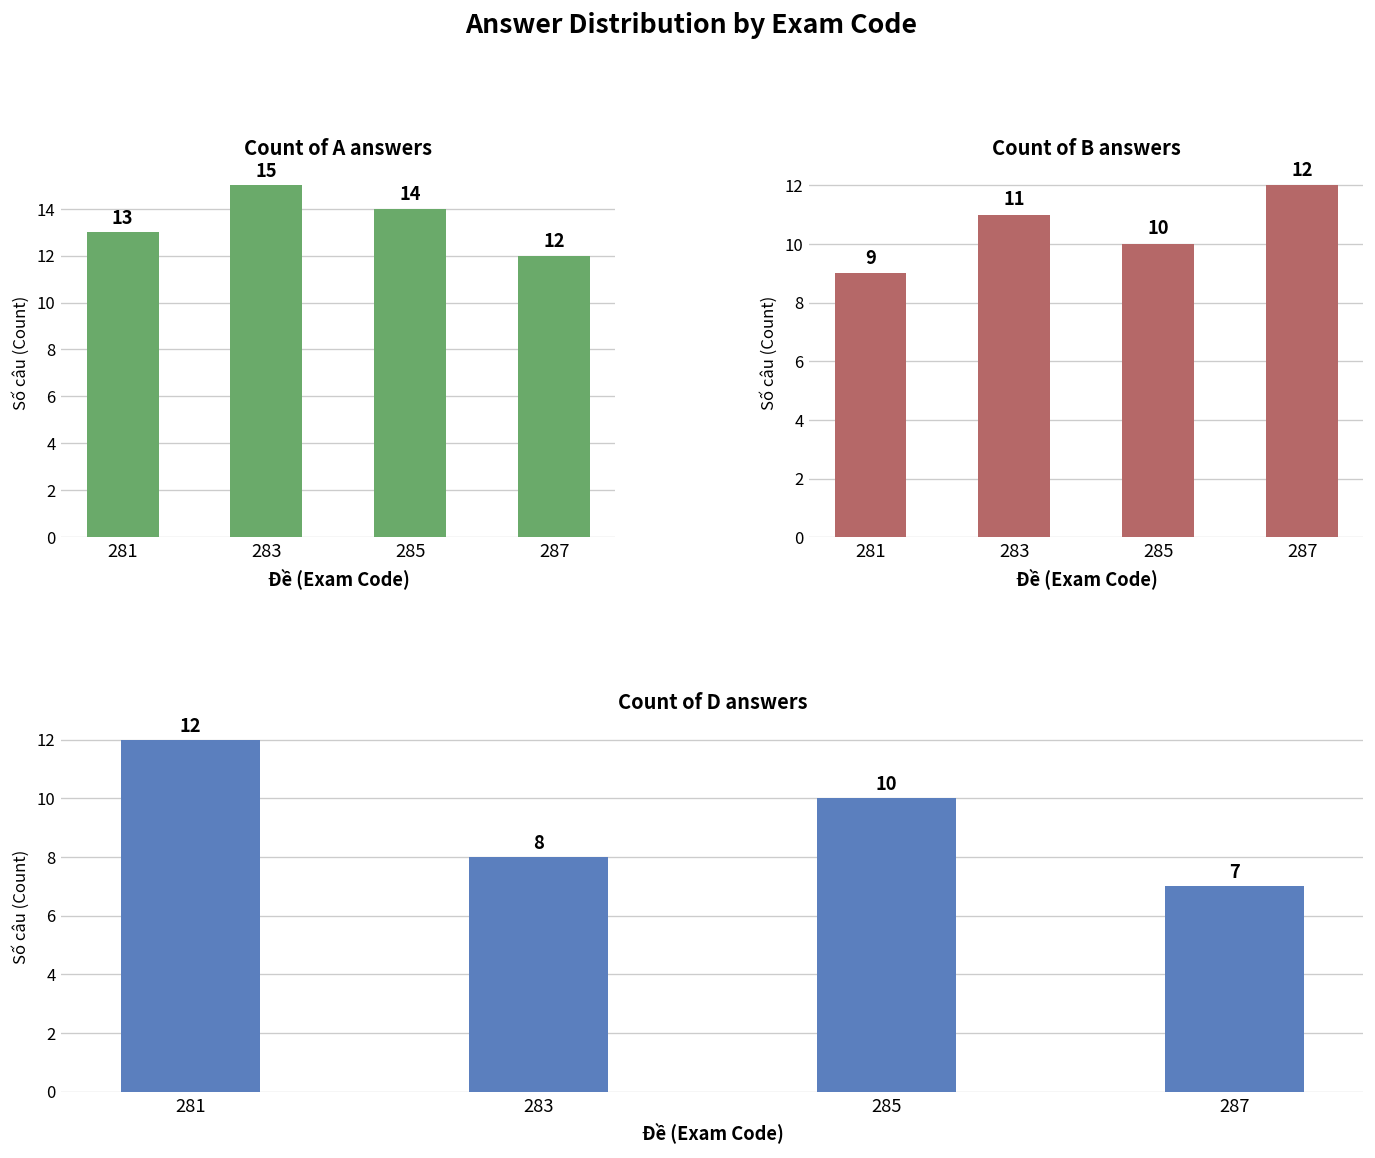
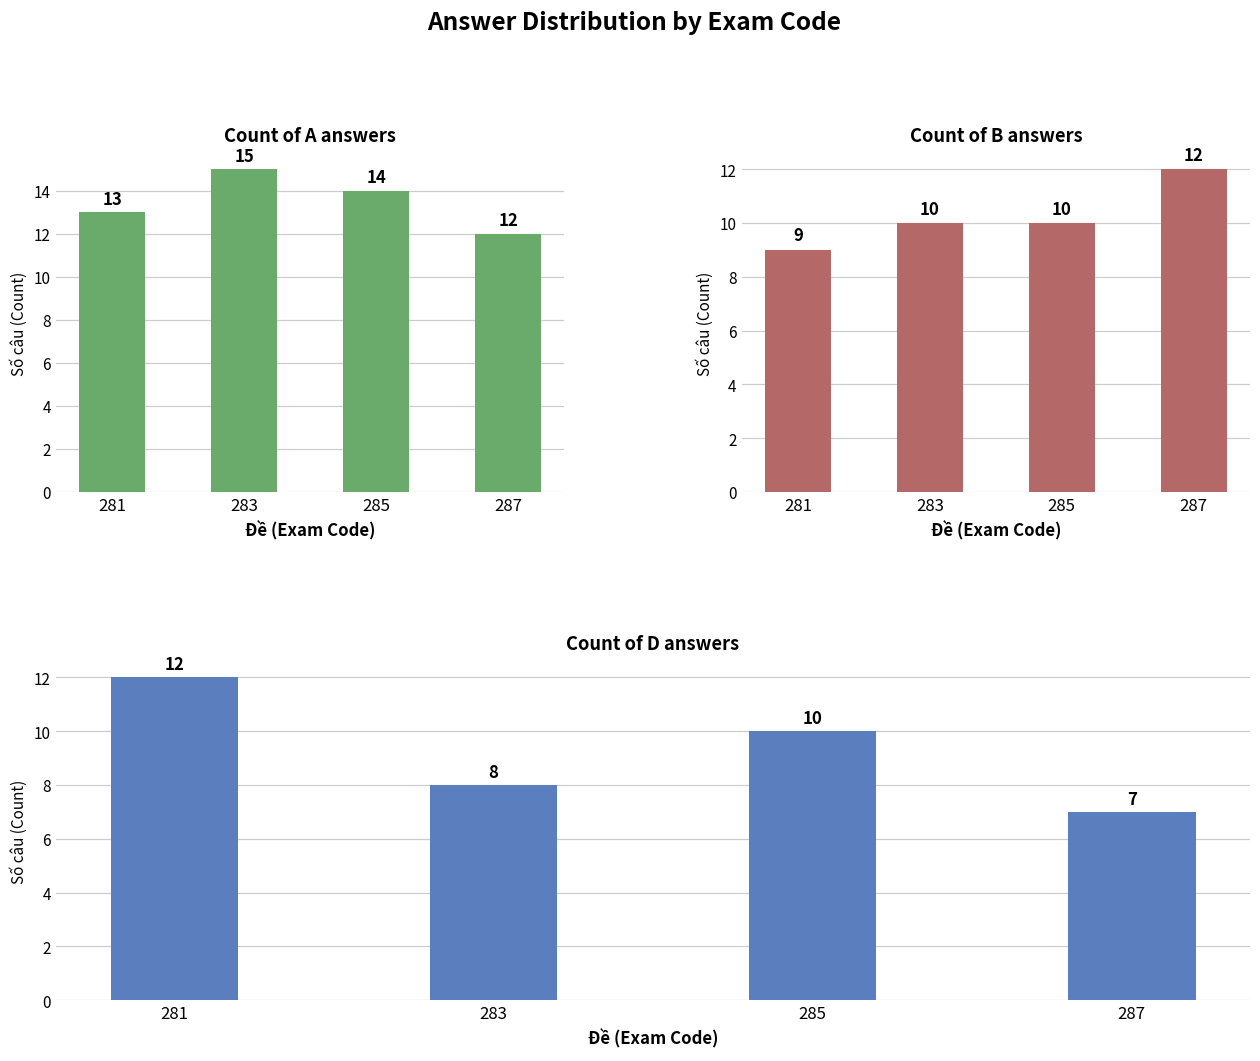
  {
    "Count of A answers": {
      "281": 13,
      "283": 15,
      "285": 14,
      "287": 12
    },
    "Count of B answers": {
      "281": 9,
-     "283": 11,
+     "283": 10,
      "285": 10,
      "287": 12
    },
    "Count of D answers": {
      "281": 12,
      "283": 8,
      "285": 10,
      "287": 7
    }
  }
